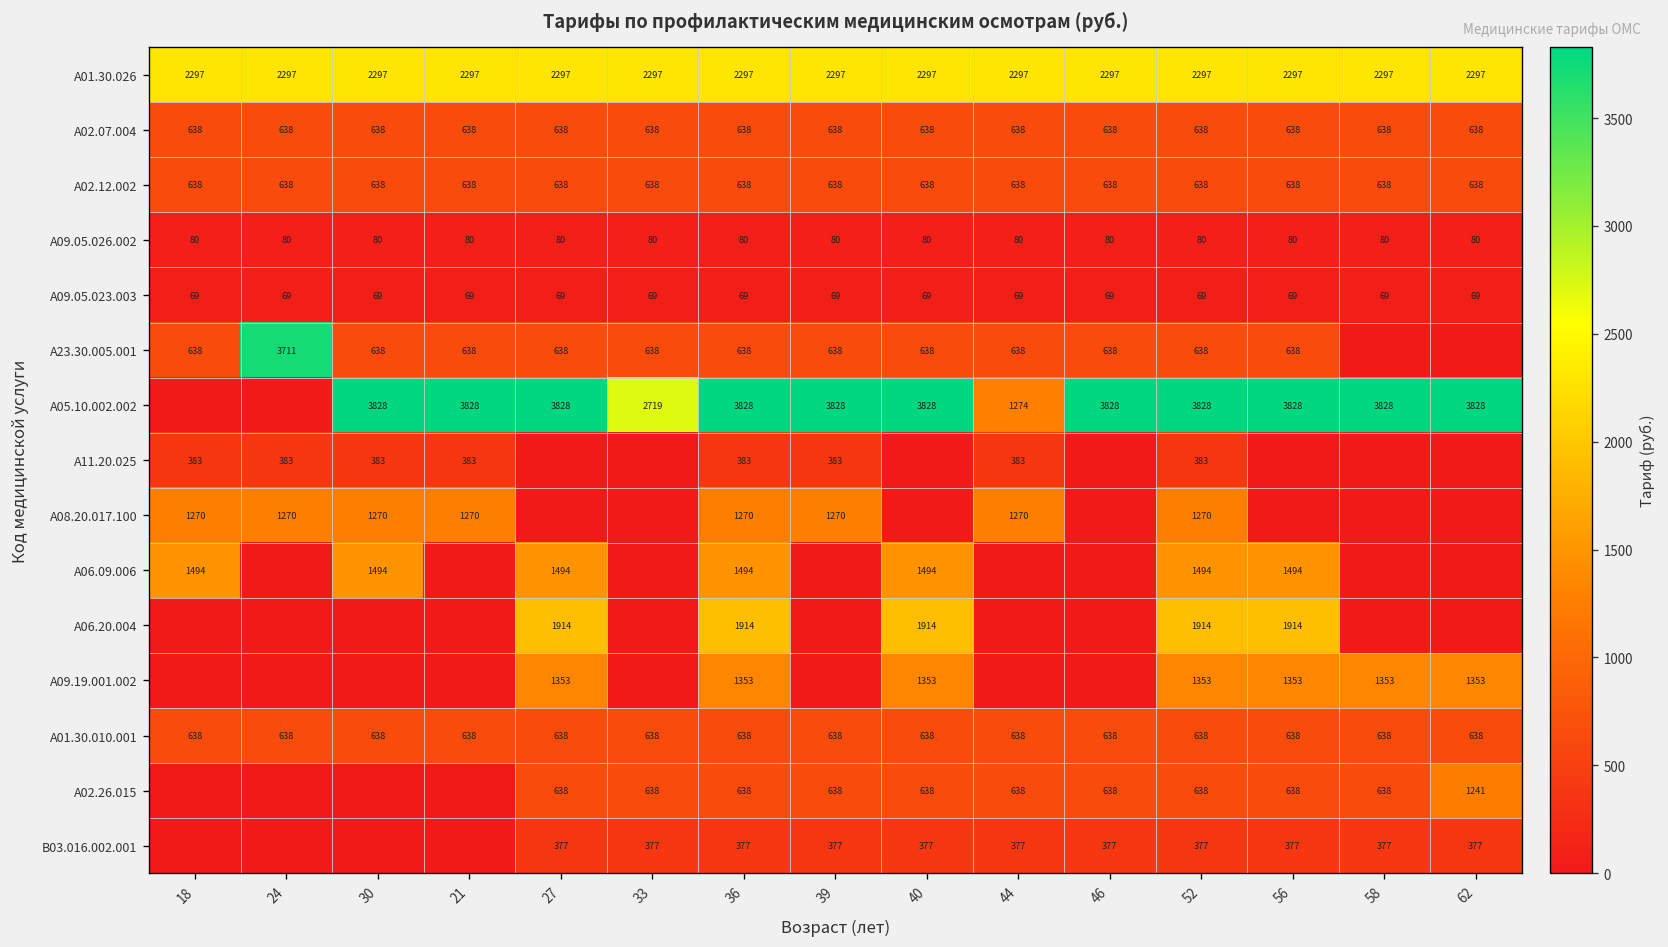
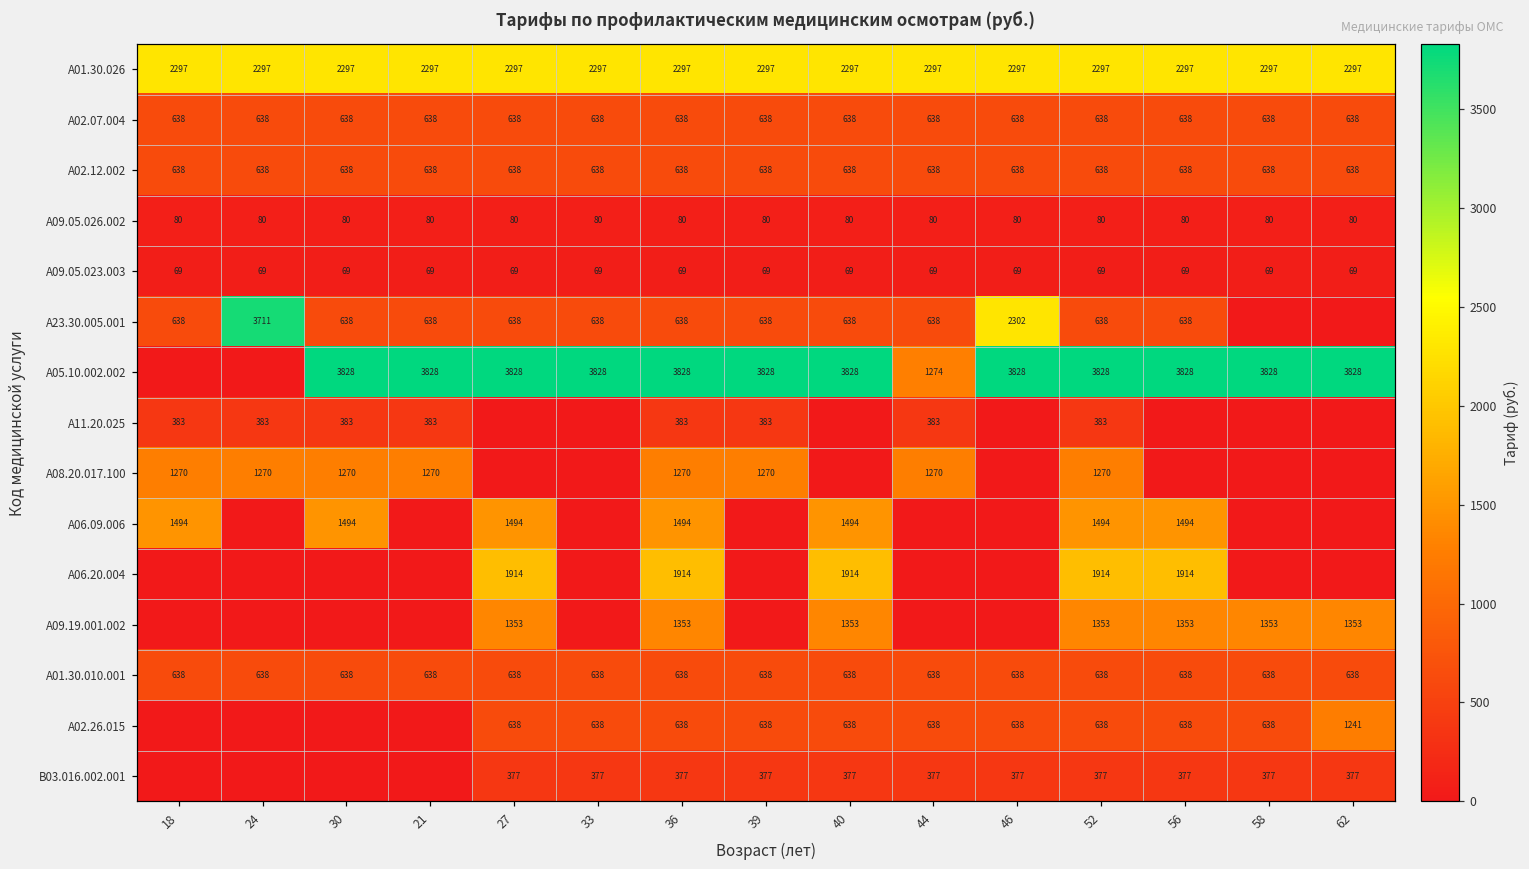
  {
    "A01.30.026": {
      "18": 2297,
      "24": 2297,
      "30": 2297,
      "21": 2297,
      "27": 2297,
      "33": 2297,
      "36": 2297,
      "39": 2297,
      "40": 2297,
      "44": 2297,
      "46": 2297,
      "52": 2297,
      "56": 2297,
      "58": 2297,
      "62": 2297
    },
    "A02.07.004": {
      "18": 638,
      "24": 638,
      "30": 638,
      "21": 638,
      "27": 638,
      "33": 638,
      "36": 638,
      "39": 638,
      "40": 638,
      "44": 638,
      "46": 638,
      "52": 638,
      "56": 638,
      "58": 638,
      "62": 638
    },
    "A02.12.002": {
      "18": 638,
      "24": 638,
      "30": 638,
      "21": 638,
      "27": 638,
      "33": 638,
      "36": 638,
      "39": 638,
      "40": 638,
      "44": 638,
      "46": 638,
      "52": 638,
      "56": 638,
      "58": 638,
      "62": 638
    },
    "A09.05.026.002": {
      "18": 80,
      "24": 80,
      "30": 80,
      "21": 80,
      "27": 80,
      "33": 80,
      "36": 80,
      "39": 80,
      "40": 80,
      "44": 80,
      "46": 80,
      "52": 80,
      "56": 80,
      "58": 80,
      "62": 80
    },
    "A09.05.023.003": {
      "18": 69,
      "24": 69,
      "30": 69,
      "21": 69,
      "27": 69,
      "33": 69,
      "36": 69,
      "39": 69,
      "40": 69,
      "44": 69,
      "46": 69,
      "52": 69,
      "56": 69,
      "58": 69,
      "62": 69
    },
    "A23.30.005.001": {
      "18": 638,
      "24": 3711,
      "30": 638,
      "21": 638,
      "27": 638,
      "33": 638,
      "36": 638,
      "39": 638,
      "40": 638,
      "44": 638,
-     "46": 638,
+     "46": 2302,
      "52": 638,
      "56": 638
    },
    "A05.10.002.002": {
      "30": 3828,
      "21": 3828,
      "27": 3828,
-     "33": 2719,
+     "33": 3828,
      "36": 3828,
      "39": 3828,
      "40": 3828,
      "44": 1274,
      "46": 3828,
      "52": 3828,
      "56": 3828,
      "58": 3828,
      "62": 3828
    },
    "A11.20.025": {
      "18": 383,
      "24": 383,
      "30": 383,
      "21": 383,
      "36": 383,
      "39": 383,
      "44": 383,
      "52": 383
    },
    "A08.20.017.100": {
      "18": 1270,
      "24": 1270,
      "30": 1270,
      "21": 1270,
      "36": 1270,
      "39": 1270,
      "44": 1270,
      "52": 1270
    },
    "A06.09.006": {
      "18": 1494,
      "30": 1494,
      "27": 1494,
      "36": 1494,
      "40": 1494,
      "52": 1494,
      "56": 1494
    },
    "A06.20.004": {
      "27": 1914,
      "36": 1914,
      "40": 1914,
      "52": 1914,
      "56": 1914
    },
    "A09.19.001.002": {
      "27": 1353,
      "36": 1353,
      "40": 1353,
      "52": 1353,
      "56": 1353,
      "58": 1353,
      "62": 1353
    },
    "A01.30.010.001": {
      "18": 638,
      "24": 638,
      "30": 638,
      "21": 638,
      "27": 638,
      "33": 638,
      "36": 638,
      "39": 638,
      "40": 638,
      "44": 638,
      "46": 638,
      "52": 638,
      "56": 638,
      "58": 638,
      "62": 638
    },
    "A02.26.015": {
      "27": 638,
      "33": 638,
      "36": 638,
      "39": 638,
      "40": 638,
      "44": 638,
      "46": 638,
      "52": 638,
      "56": 638,
      "58": 638,
      "62": 1241
    },
    "B03.016.002.001": {
      "27": 377,
      "33": 377,
      "36": 377,
      "39": 377,
      "40": 377,
      "44": 377,
      "46": 377,
      "52": 377,
      "56": 377,
      "58": 377,
      "62": 377
    }
  }
